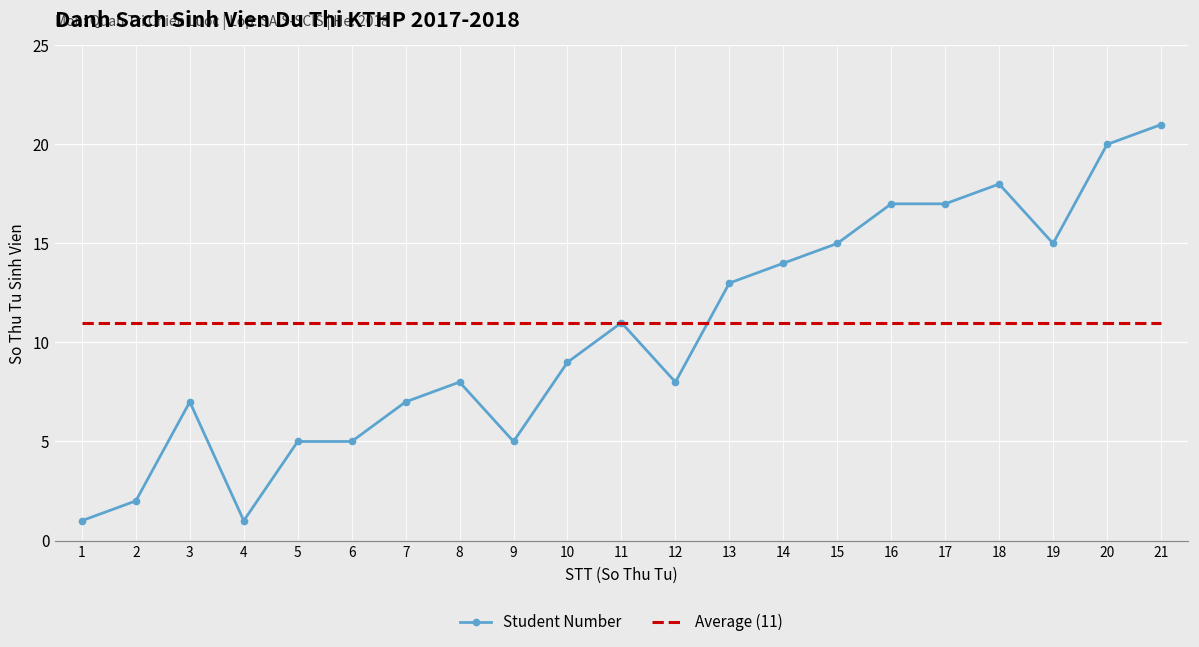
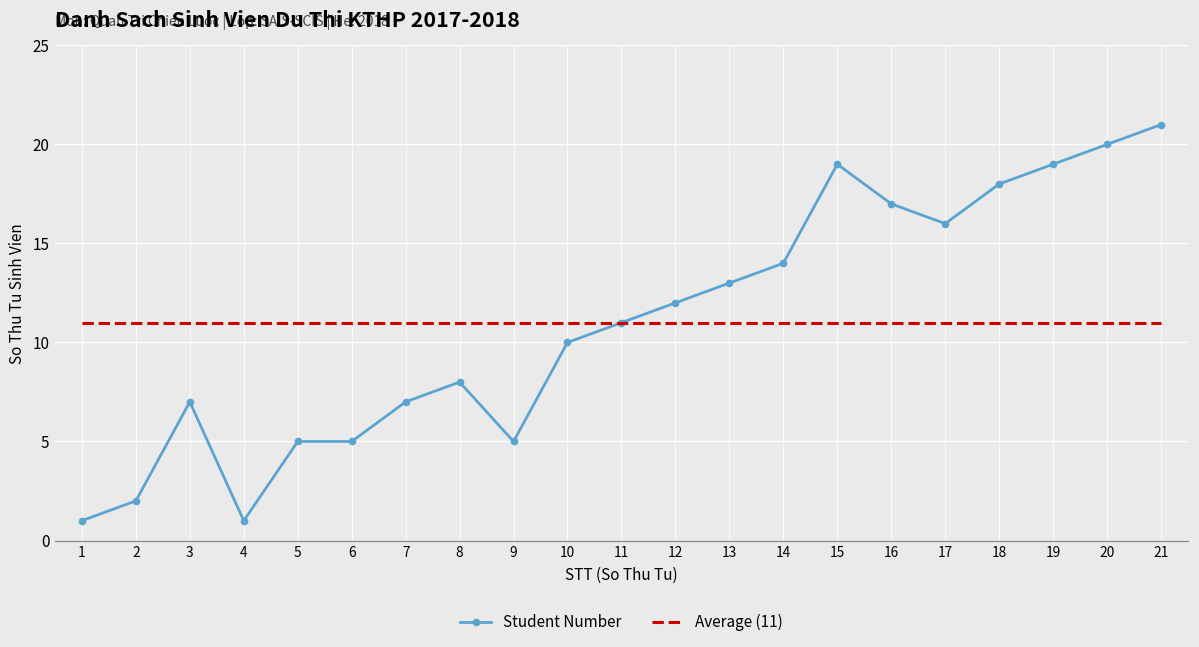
  {
    "Student Number": {
      "1": 1,
      "2": 2,
      "3": 7,
      "4": 1,
      "5": 5,
      "6": 5,
      "7": 7,
      "8": 8,
      "9": 5,
-     "10": 9,
-     "12": 8,
+     "10": 10,
+     "12": 12,
      "13": 13,
      "14": 14,
-     "15": 15,
+     "15": 19,
      "16": 17,
-     "17": 17,
+     "17": 16,
      "18": 18,
-     "19": 15,
+     "19": 19,
      "20": 20,
      "21": 21
    },
    "Average (11)": {
      "1": 11,
      "2": 11,
      "3": 11,
      "4": 11,
      "5": 11,
      "6": 11,
      "7": 11,
      "8": 11,
      "9": 11,
      "10": 11,
      "12": 11,
      "13": 11,
      "14": 11,
      "15": 11,
      "16": 11,
      "17": 11,
      "18": 11,
      "19": 11,
      "20": 11,
      "21": 11
    }
  }
